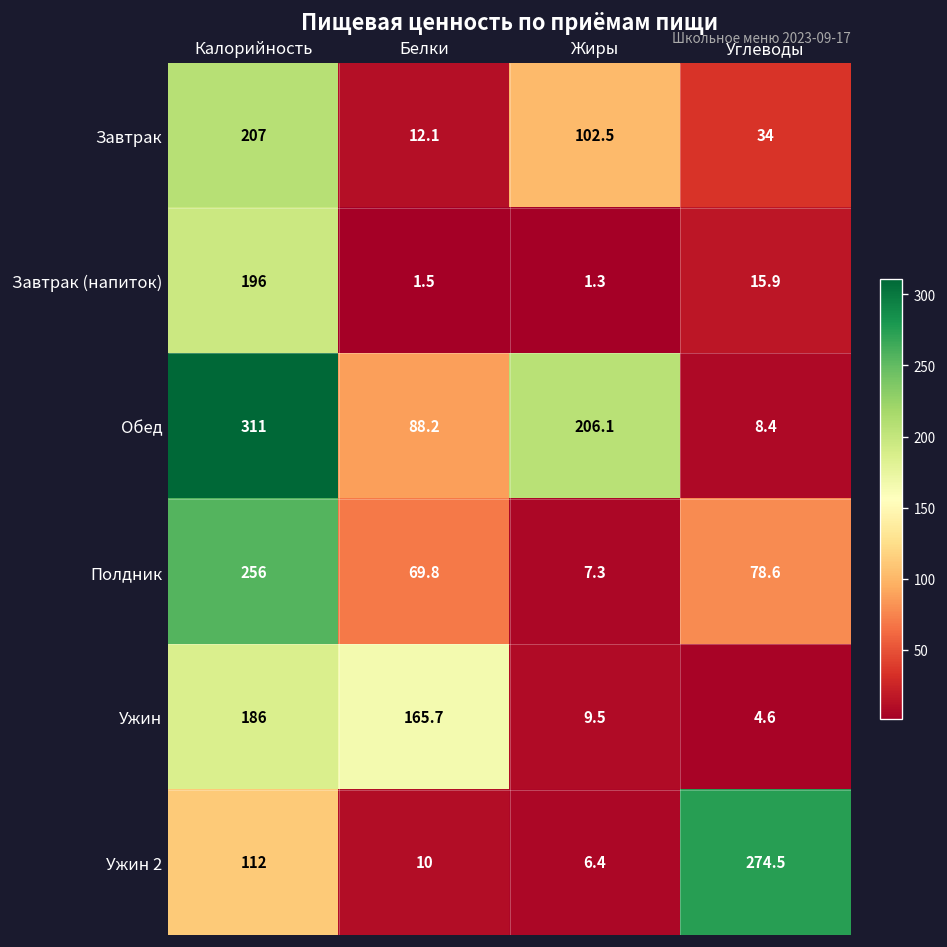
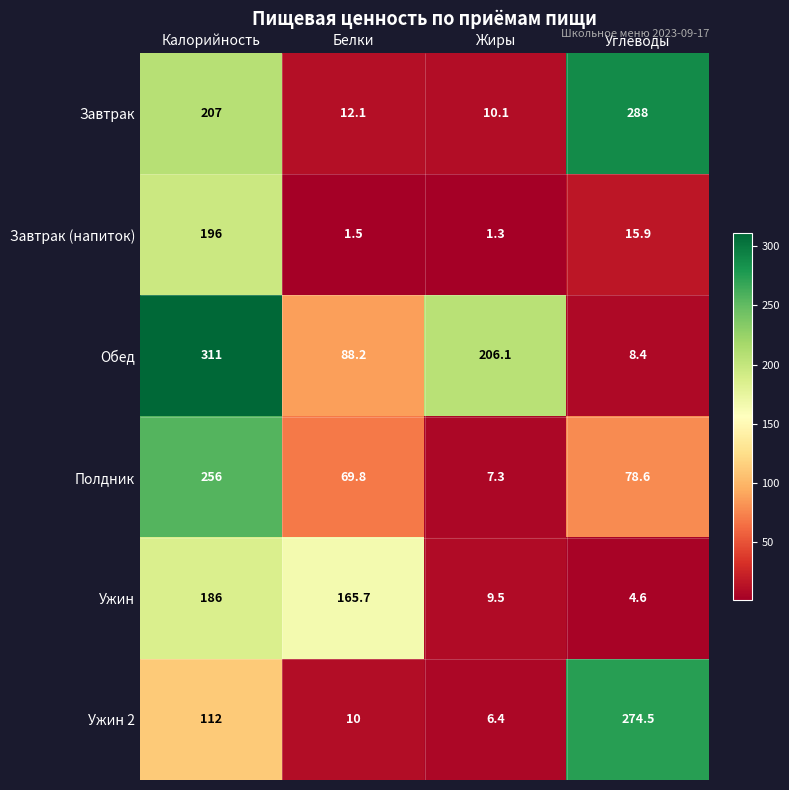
  {
    "Завтрак": {
      "Калорийность": 207,
      "Белки": 12.1,
-     "Жиры": 102.5,
-     "Углеводы": 34
+     "Жиры": 10.1,
+     "Углеводы": 288
    },
    "Завтрак (напиток)": {
      "Калорийность": 196,
      "Белки": 1.5,
      "Жиры": 1.3,
      "Углеводы": 15.9
    },
    "Обед": {
      "Калорийность": 311,
      "Белки": 88.2,
      "Жиры": 206.1,
      "Углеводы": 8.4
    },
    "Полдник": {
      "Калорийность": 256,
      "Белки": 69.8,
      "Жиры": 7.3,
      "Углеводы": 78.6
    },
    "Ужин": {
      "Калорийность": 186,
      "Белки": 165.7,
      "Жиры": 9.5,
      "Углеводы": 4.6
    },
    "Ужин 2": {
      "Калорийность": 112,
      "Белки": 10,
      "Жиры": 6.4,
      "Углеводы": 274.5
    }
  }
